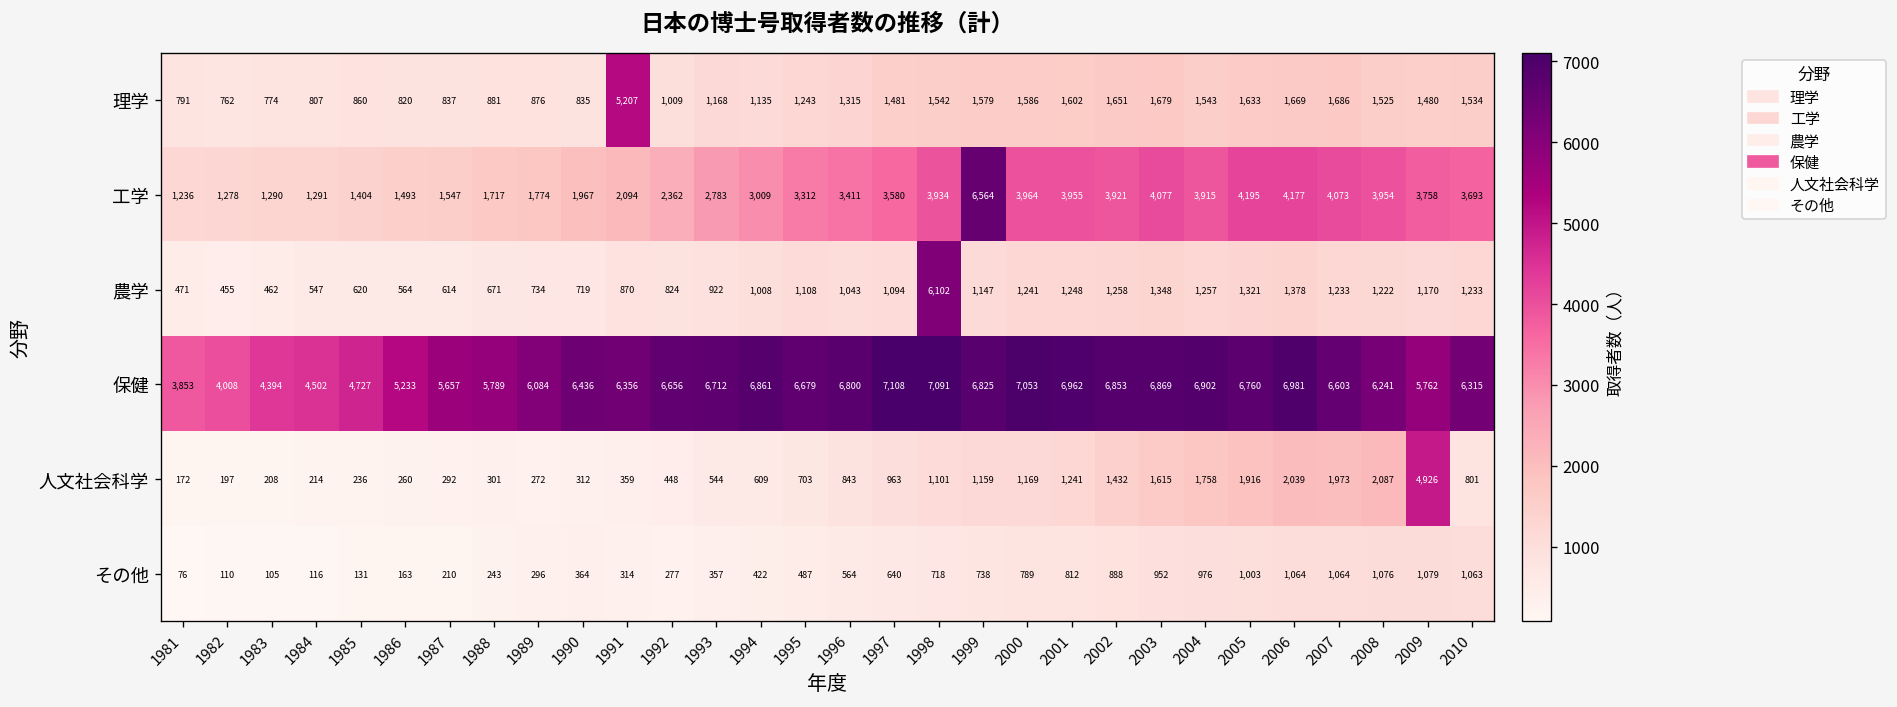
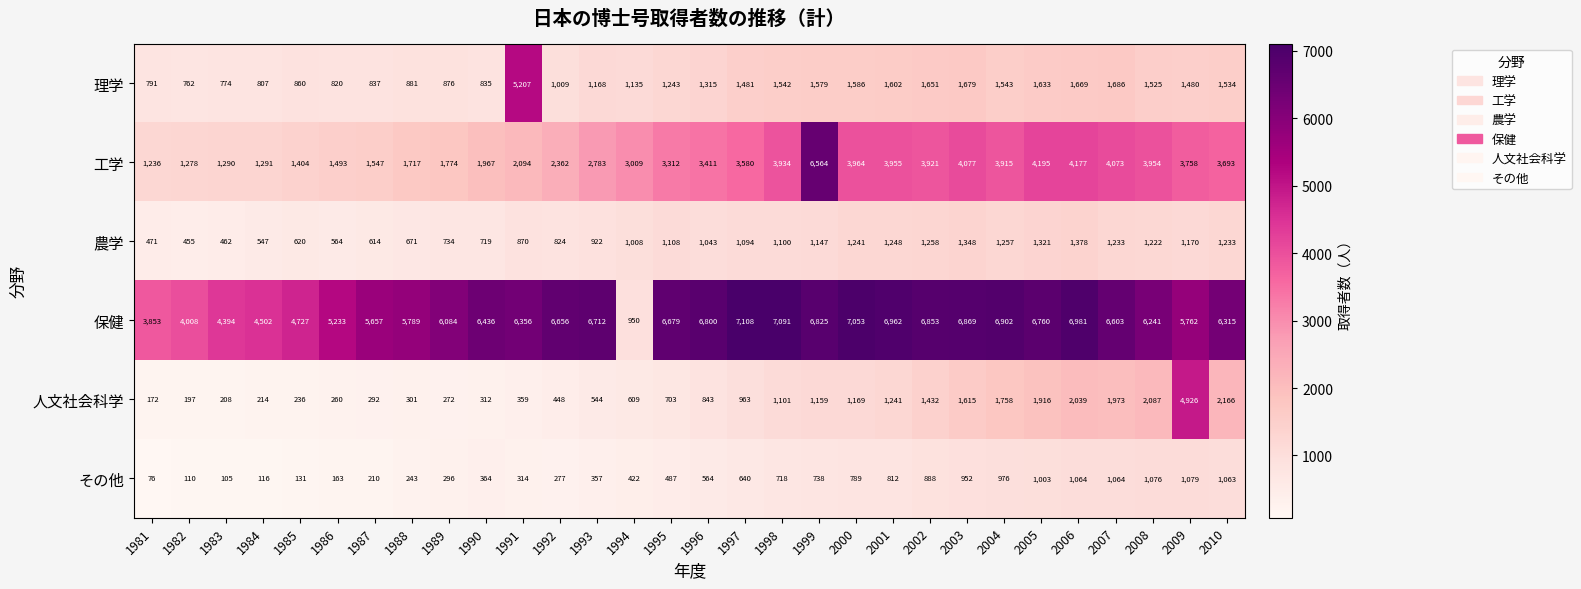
  {
    "理学": {
      "1981": "791",
      "1982": "762",
      "1983": "774",
      "1984": "807",
      "1985": "860",
      "1986": "820",
      "1987": "837",
      "1988": "881",
      "1989": "876",
      "1990": "835",
      "1991": "5,207",
      "1992": "1,009",
      "1993": "1,168",
      "1994": "1,135",
      "1995": "1,243",
      "1996": "1,315",
      "1997": "1,481",
      "1998": "1,542",
      "1999": "1,579",
      "2000": "1,586",
      "2001": "1,602",
      "2002": "1,651",
      "2003": "1,679",
      "2004": "1,543",
      "2005": "1,633",
      "2006": "1,669",
      "2007": "1,686",
      "2008": "1,525",
      "2009": "1,480",
      "2010": "1,534"
    },
    "工学": {
      "1981": "1,236",
      "1982": "1,278",
      "1983": "1,290",
      "1984": "1,291",
      "1985": "1,404",
      "1986": "1,493",
      "1987": "1,547",
      "1988": "1,717",
      "1989": "1,774",
      "1990": "1,967",
      "1991": "2,094",
      "1992": "2,362",
      "1993": "2,783",
      "1994": "3,009",
      "1995": "3,312",
      "1996": "3,411",
      "1997": "3,580",
      "1998": "3,934",
      "1999": "6,564",
      "2000": "3,964",
      "2001": "3,955",
      "2002": "3,921",
      "2003": "4,077",
      "2004": "3,915",
      "2005": "4,195",
      "2006": "4,177",
      "2007": "4,073",
      "2008": "3,954",
      "2009": "3,758",
      "2010": "3,693"
    },
    "農学": {
      "1981": "471",
      "1982": "455",
      "1983": "462",
      "1984": "547",
      "1985": "620",
      "1986": "564",
      "1987": "614",
      "1988": "671",
      "1989": "734",
      "1990": "719",
      "1991": "870",
      "1992": "824",
      "1993": "922",
      "1994": "1,008",
      "1995": "1,108",
      "1996": "1,043",
      "1997": "1,094",
-     "1998": "6,102",
+     "1998": "1,100",
      "1999": "1,147",
      "2000": "1,241",
      "2001": "1,248",
      "2002": "1,258",
      "2003": "1,348",
      "2004": "1,257",
      "2005": "1,321",
      "2006": "1,378",
      "2007": "1,233",
      "2008": "1,222",
      "2009": "1,170",
      "2010": "1,233"
    },
    "保健": {
      "1981": "3,853",
      "1982": "4,008",
      "1983": "4,394",
      "1984": "4,502",
      "1985": "4,727",
      "1986": "5,233",
      "1987": "5,657",
      "1988": "5,789",
      "1989": "6,084",
      "1990": "6,436",
      "1991": "6,356",
      "1992": "6,656",
      "1993": "6,712",
-     "1994": "6,861",
+     "1994": "950",
      "1995": "6,679",
      "1996": "6,800",
      "1997": "7,108",
      "1998": "7,091",
      "1999": "6,825",
      "2000": "7,053",
      "2001": "6,962",
      "2002": "6,853",
      "2003": "6,869",
      "2004": "6,902",
      "2005": "6,760",
      "2006": "6,981",
      "2007": "6,603",
      "2008": "6,241",
      "2009": "5,762",
      "2010": "6,315"
    },
    "人文社会科学": {
      "1981": "172",
      "1982": "197",
      "1983": "208",
      "1984": "214",
      "1985": "236",
      "1986": "260",
      "1987": "292",
      "1988": "301",
      "1989": "272",
      "1990": "312",
      "1991": "359",
      "1992": "448",
      "1993": "544",
      "1994": "609",
      "1995": "703",
      "1996": "843",
      "1997": "963",
      "1998": "1,101",
      "1999": "1,159",
      "2000": "1,169",
      "2001": "1,241",
      "2002": "1,432",
      "2003": "1,615",
      "2004": "1,758",
      "2005": "1,916",
      "2006": "2,039",
      "2007": "1,973",
      "2008": "2,087",
      "2009": "4,926",
-     "2010": "801"
+     "2010": "2,166"
    },
    "その他": {
      "1981": "76",
      "1982": "110",
      "1983": "105",
      "1984": "116",
      "1985": "131",
      "1986": "163",
      "1987": "210",
      "1988": "243",
      "1989": "296",
      "1990": "364",
      "1991": "314",
      "1992": "277",
      "1993": "357",
      "1994": "422",
      "1995": "487",
      "1996": "564",
      "1997": "640",
      "1998": "718",
      "1999": "738",
      "2000": "789",
      "2001": "812",
      "2002": "888",
      "2003": "952",
      "2004": "976",
      "2005": "1,003",
      "2006": "1,064",
      "2007": "1,064",
      "2008": "1,076",
      "2009": "1,079",
      "2010": "1,063"
    }
  }
